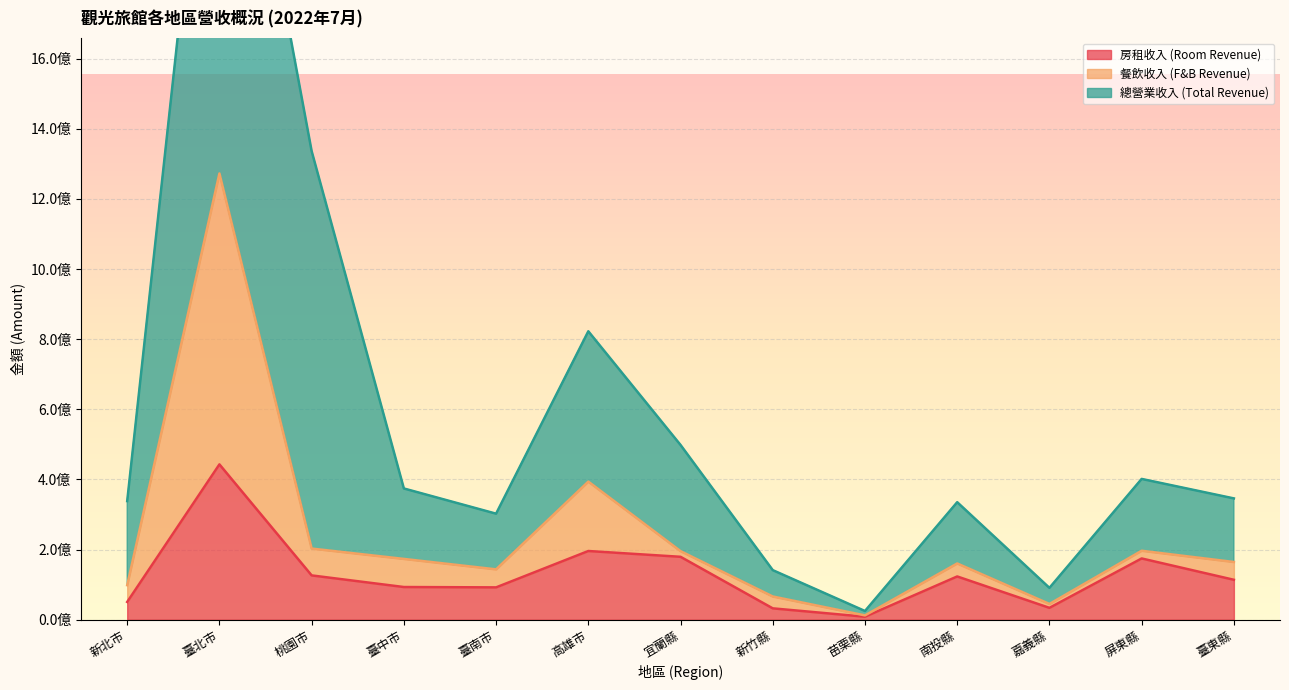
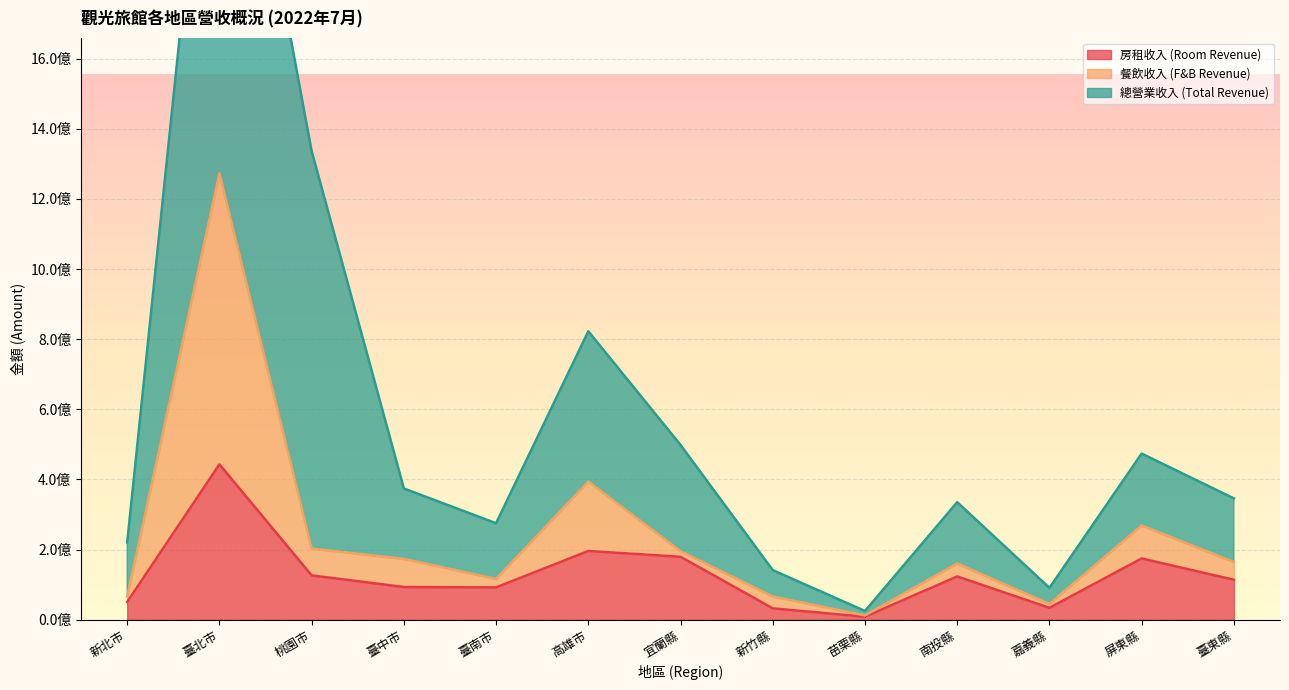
  {
    "房租收入 (Room Revenue)": {
      "新北市": "0.5億",
      "臺北市": "4.4億",
      "桃園市": "1.3億",
      "臺中市": "0.9億",
      "臺南市": "0.9億",
      "高雄市": "2.0億",
      "宜蘭縣": "1.8億",
      "新竹縣": "0.3億",
      "南投縣": "1.2億",
      "嘉義縣": "0.3億",
      "屏東縣": "1.7億",
      "臺東縣": "1.1億"
    },
    "餐飲收入 (F&B Revenue)": {
-     "新北市": "0.5億",
+     "新北市": "0.2億",
      "臺北市": "8.3億",
      "桃園市": "0.8億",
      "臺中市": "0.8億",
-     "臺南市": "0.5億",
+     "臺南市": "0.2億",
      "高雄市": "2.0億",
      "宜蘭縣": "0.2億",
      "新竹縣": "0.3億",
      "南投縣": "0.4億",
      "嘉義縣": "0.1億",
-     "屏東縣": "0.2億",
+     "屏東縣": "0.9億",
      "臺東縣": "0.5億"
    },
    "總營業收入 (Total Revenue)": {
-     "新北市": "2.4億",
+     "新北市": "1.5億",
      "桃園市": "11.3億",
      "臺中市": "2.0億",
      "臺南市": "1.6億",
      "高雄市": "4.3億",
      "宜蘭縣": "3.0億",
      "新竹縣": "0.8億",
      "苗栗縣": "0.1億",
      "南投縣": "1.7億",
      "嘉義縣": "0.5億",
      "屏東縣": "2.0億",
      "臺東縣": "1.8億"
    }
  }
